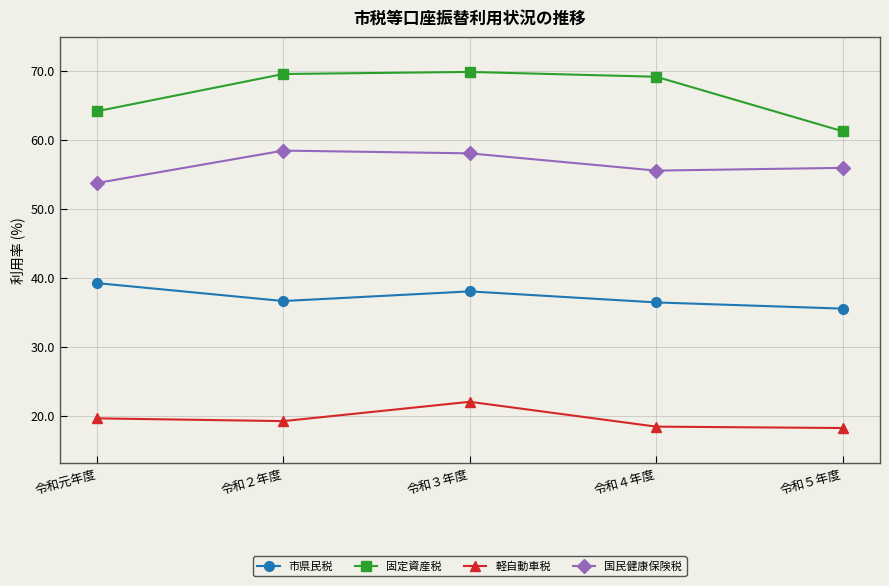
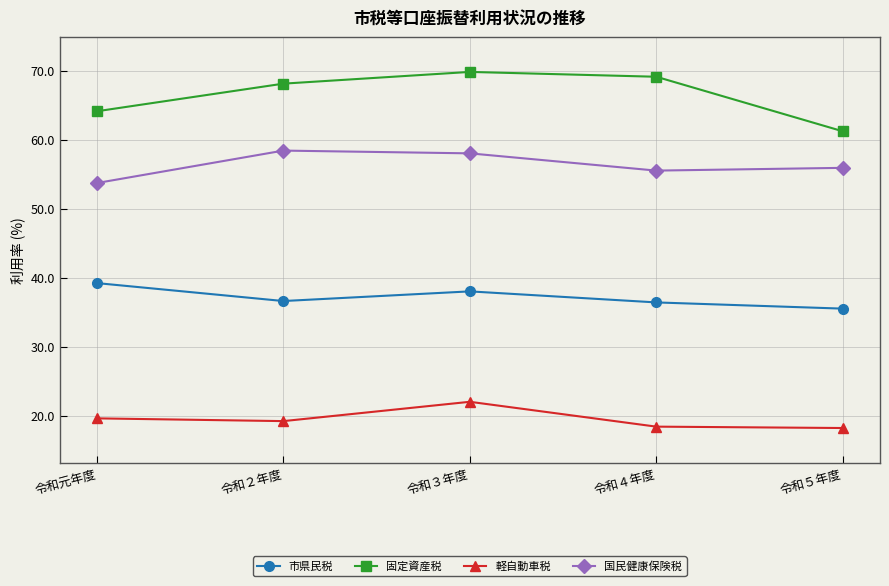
  {
    "市県民税": {
      "令和元年度": 39,
      "令和２年度": 37,
      "令和３年度": 38,
      "令和４年度": 36,
      "令和５年度": 36
    },
    "固定資産税": {
      "令和元年度": 64,
-     "令和２年度": 70,
+     "令和２年度": 68,
      "令和３年度": 70,
      "令和４年度": 69,
      "令和５年度": 61
    },
    "軽自動車税": {
      "令和元年度": 20,
      "令和２年度": 19,
      "令和３年度": 22,
      "令和４年度": 18,
      "令和５年度": 18
    },
    "国民健康保険税": {
      "令和元年度": 54,
      "令和２年度": 58,
      "令和３年度": 58,
      "令和４年度": 56,
      "令和５年度": 56
    }
  }
